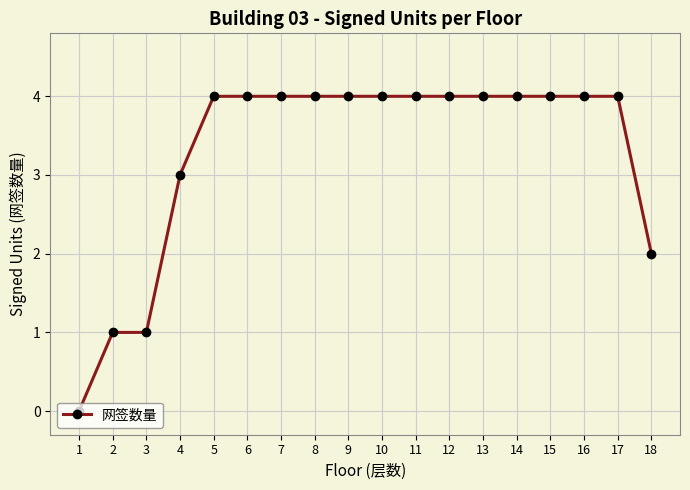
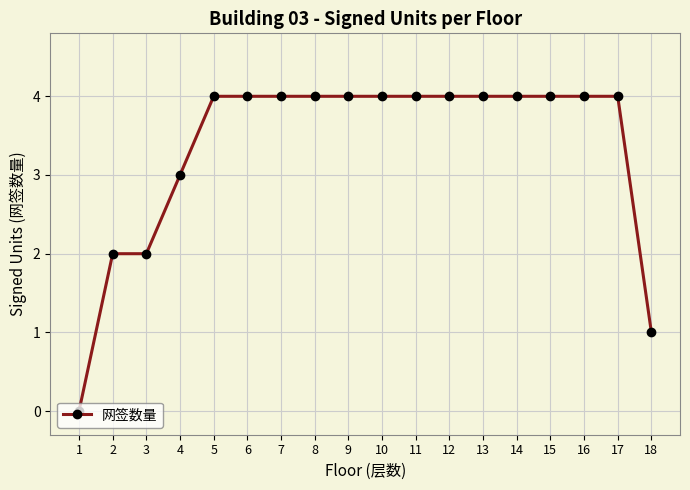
  {
-   "2": 1,
-   "3": 1,
+   "2": 2,
+   "3": 2,
    "4": 3,
    "5": 4,
    "6": 4,
    "7": 4,
    "8": 4,
    "9": 4,
    "10": 4,
    "11": 4,
    "12": 4,
    "13": 4,
    "14": 4,
    "15": 4,
    "16": 4,
    "17": 4,
-   "18": 2
+   "18": 1
  }
